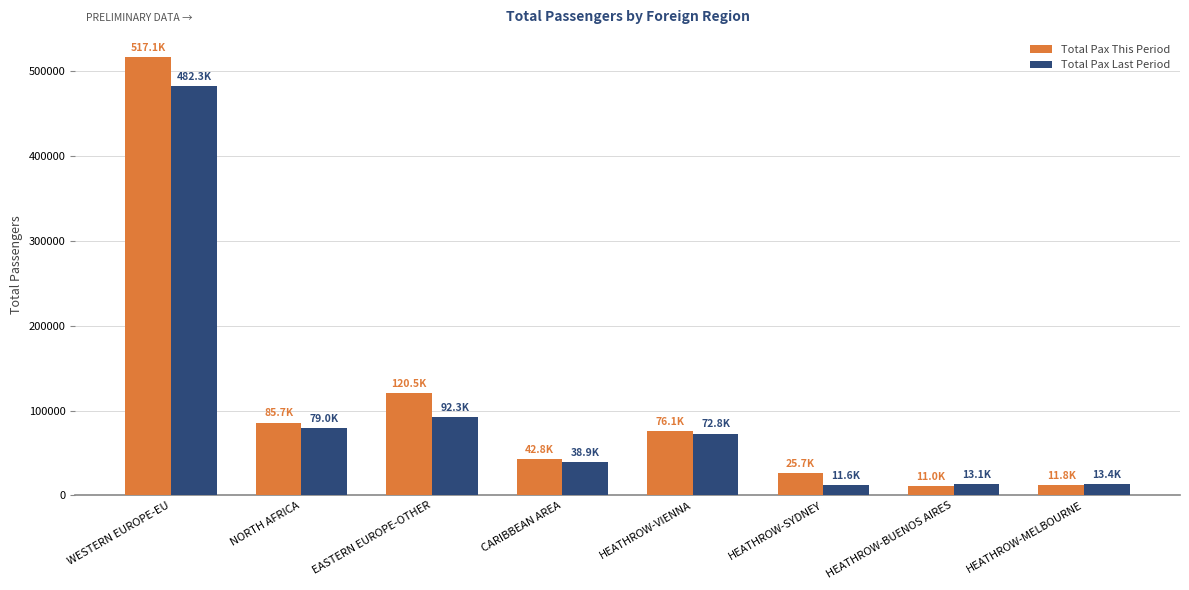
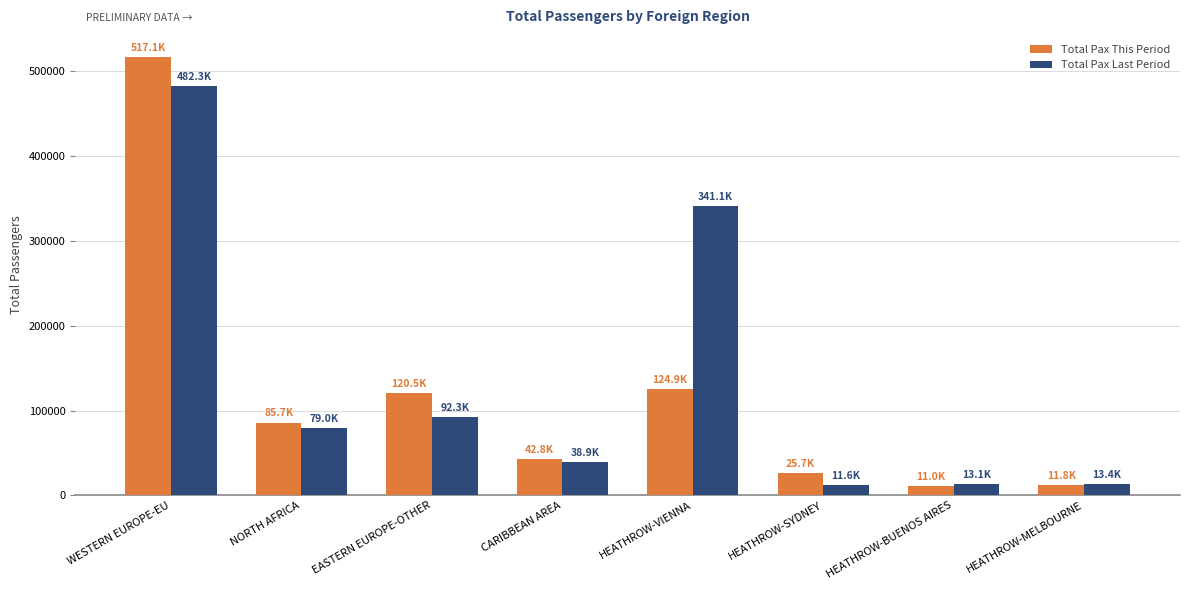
  {
    "Total Pax This Period": {
      "WESTERN EUROPE-EU": "517.1K",
      "NORTH AFRICA": "85.7K",
      "EASTERN EUROPE-OTHER": "120.5K",
      "CARIBBEAN AREA": "42.8K",
-     "HEATHROW-VIENNA": "76.1K",
+     "HEATHROW-VIENNA": "124.9K",
      "HEATHROW-SYDNEY": "25.7K",
      "HEATHROW-BUENOS AIRES": "11.0K",
      "HEATHROW-MELBOURNE": "11.8K"
    },
    "Total Pax Last Period": {
      "WESTERN EUROPE-EU": "482.3K",
      "NORTH AFRICA": "79.0K",
      "EASTERN EUROPE-OTHER": "92.3K",
      "CARIBBEAN AREA": "38.9K",
-     "HEATHROW-VIENNA": "72.8K",
+     "HEATHROW-VIENNA": "341.1K",
      "HEATHROW-SYDNEY": "11.6K",
      "HEATHROW-BUENOS AIRES": "13.1K",
      "HEATHROW-MELBOURNE": "13.4K"
    }
  }
